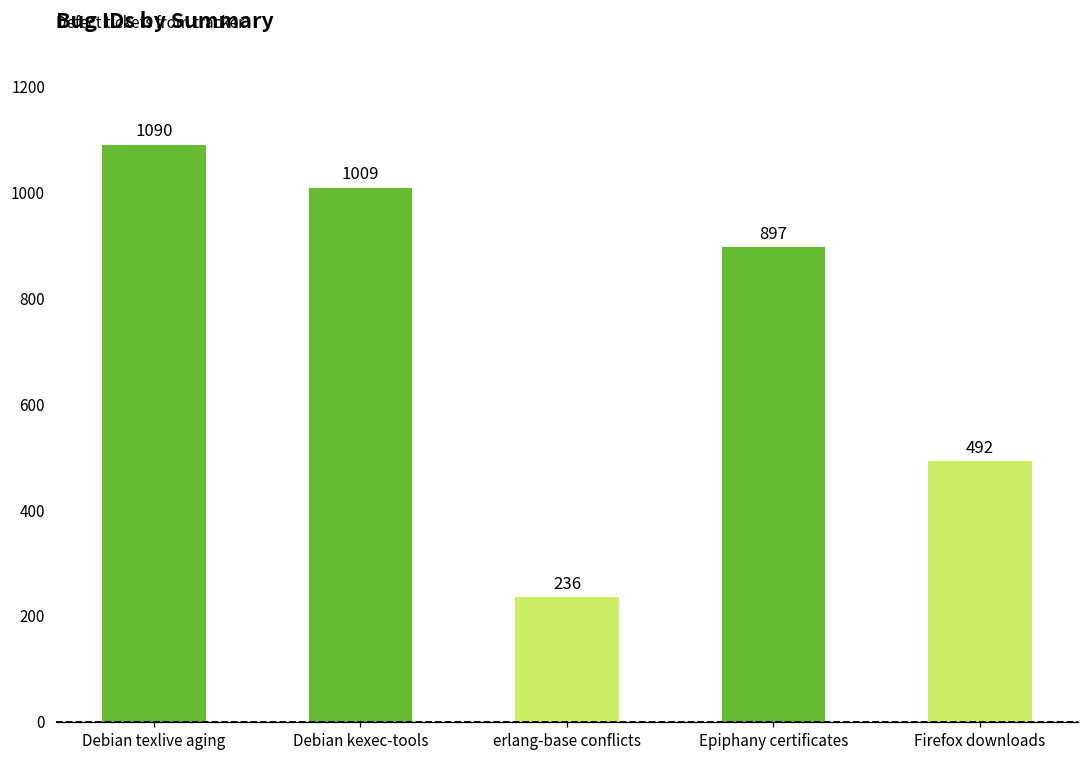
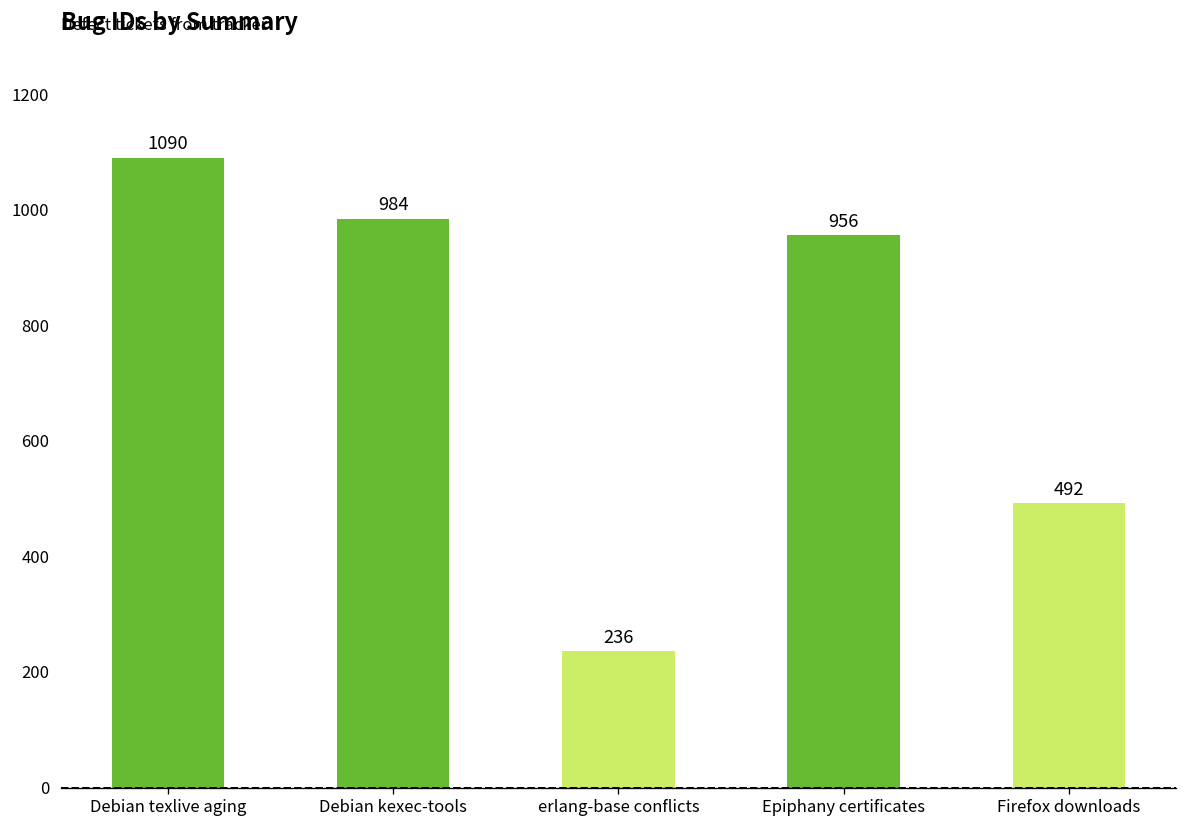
  {
    "Debian texlive aging": 1090,
-   "Debian kexec-tools": 1009,
+   "Debian kexec-tools": 984,
    "erlang-base conflicts": 236,
-   "Epiphany certificates": 897,
+   "Epiphany certificates": 956,
    "Firefox downloads": 492
  }
